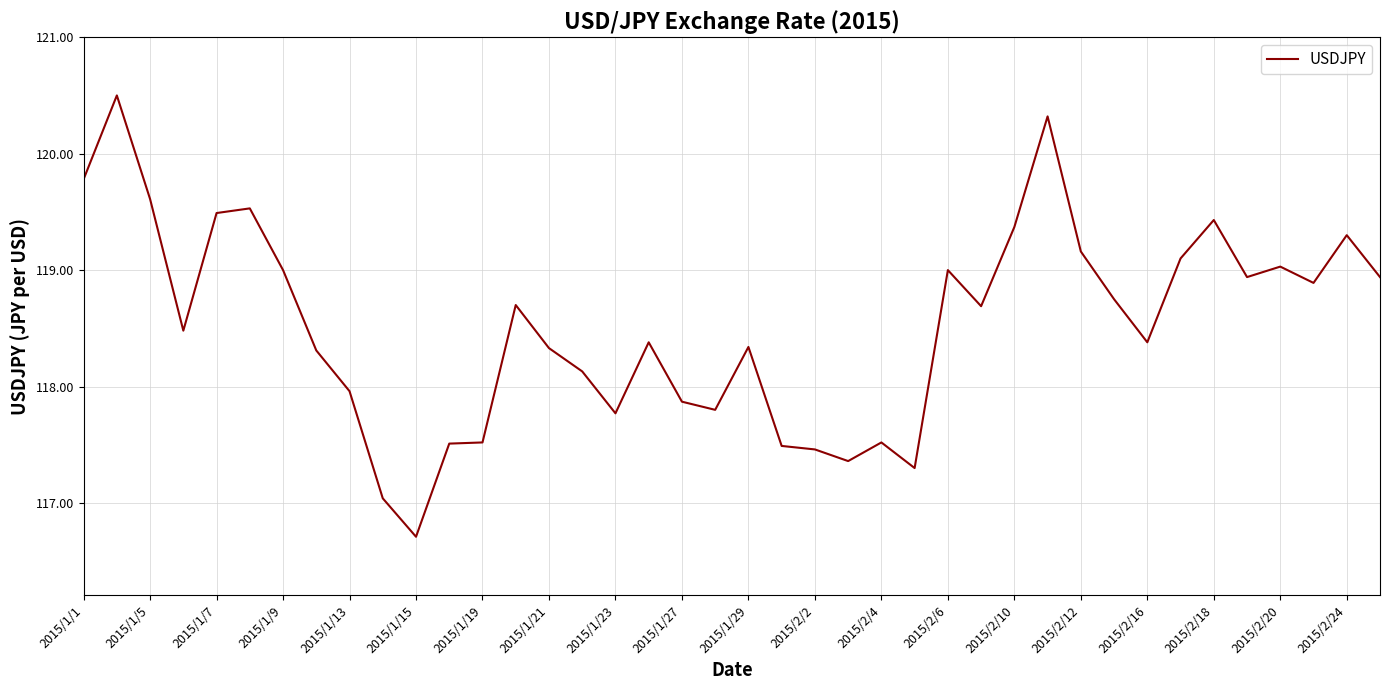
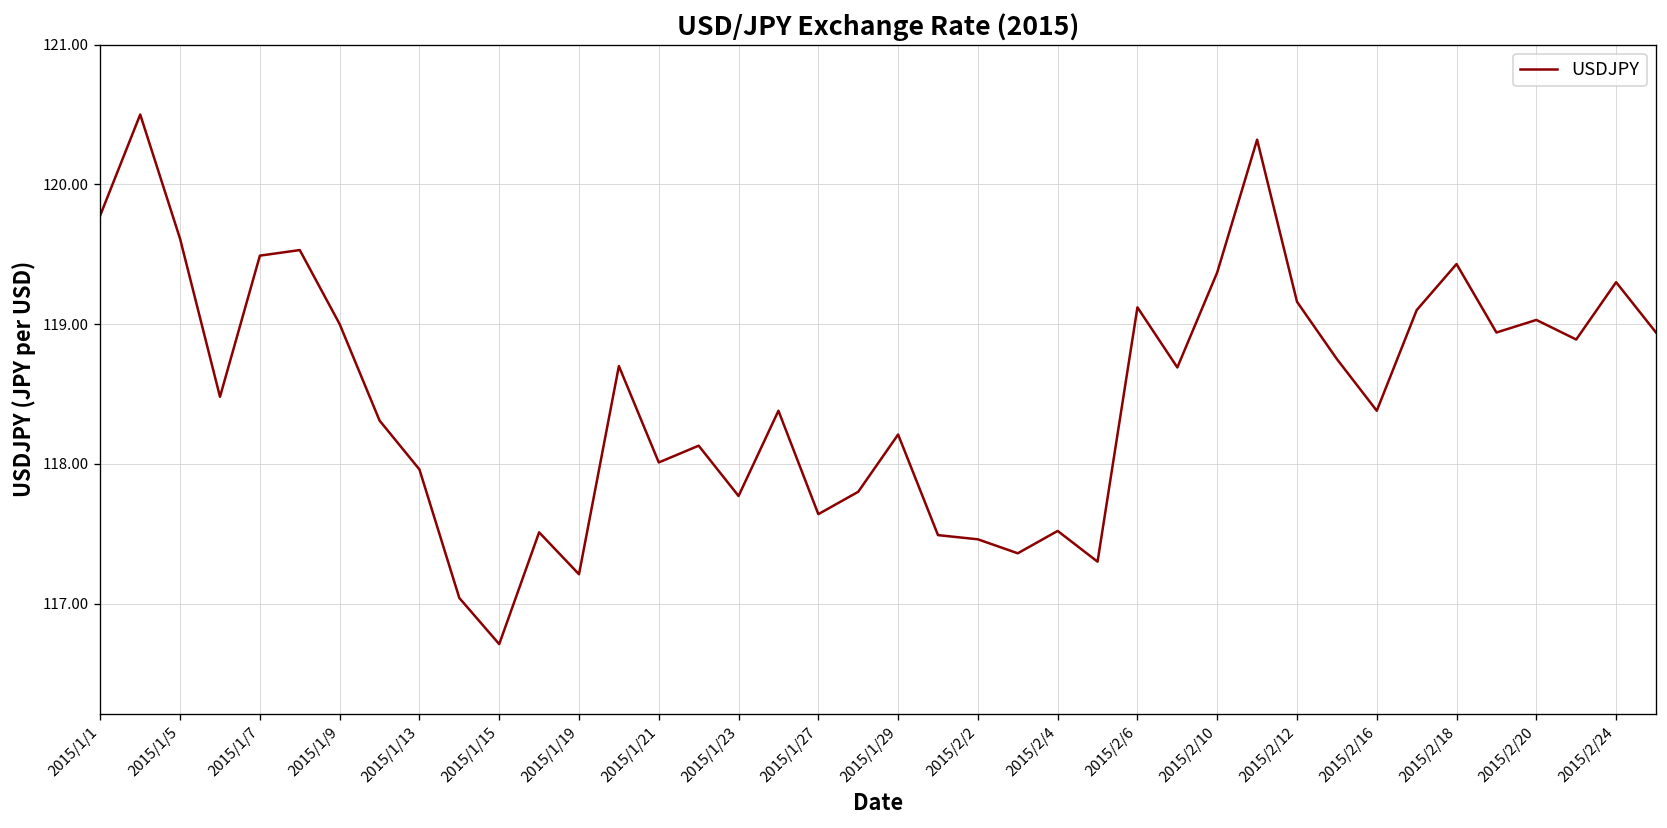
  {
    "2015/1/1": 119.78,
    "2015/1/5": 119.61,
    "2015/1/7": 119.49,
    "2015/1/9": 119.00,
    "2015/1/13": 117.96,
    "2015/1/15": 116.71,
-   "2015/1/19": 117.52,
-   "2015/1/21": 118.33,
+   "2015/1/19": 117.21,
+   "2015/1/21": 118.01,
    "2015/1/23": 117.77,
-   "2015/1/27": 117.87,
-   "2015/1/29": 118.34,
+   "2015/1/27": 117.64,
+   "2015/1/29": 118.21,
    "2015/2/2": 117.46,
    "2015/2/4": 117.52,
-   "2015/2/6": 119.00,
+   "2015/2/6": 119.12,
    "2015/2/10": 119.37,
    "2015/2/12": 119.16,
    "2015/2/16": 118.38,
    "2015/2/18": 119.43,
    "2015/2/20": 119.03,
    "2015/2/24": 119.30
  }
